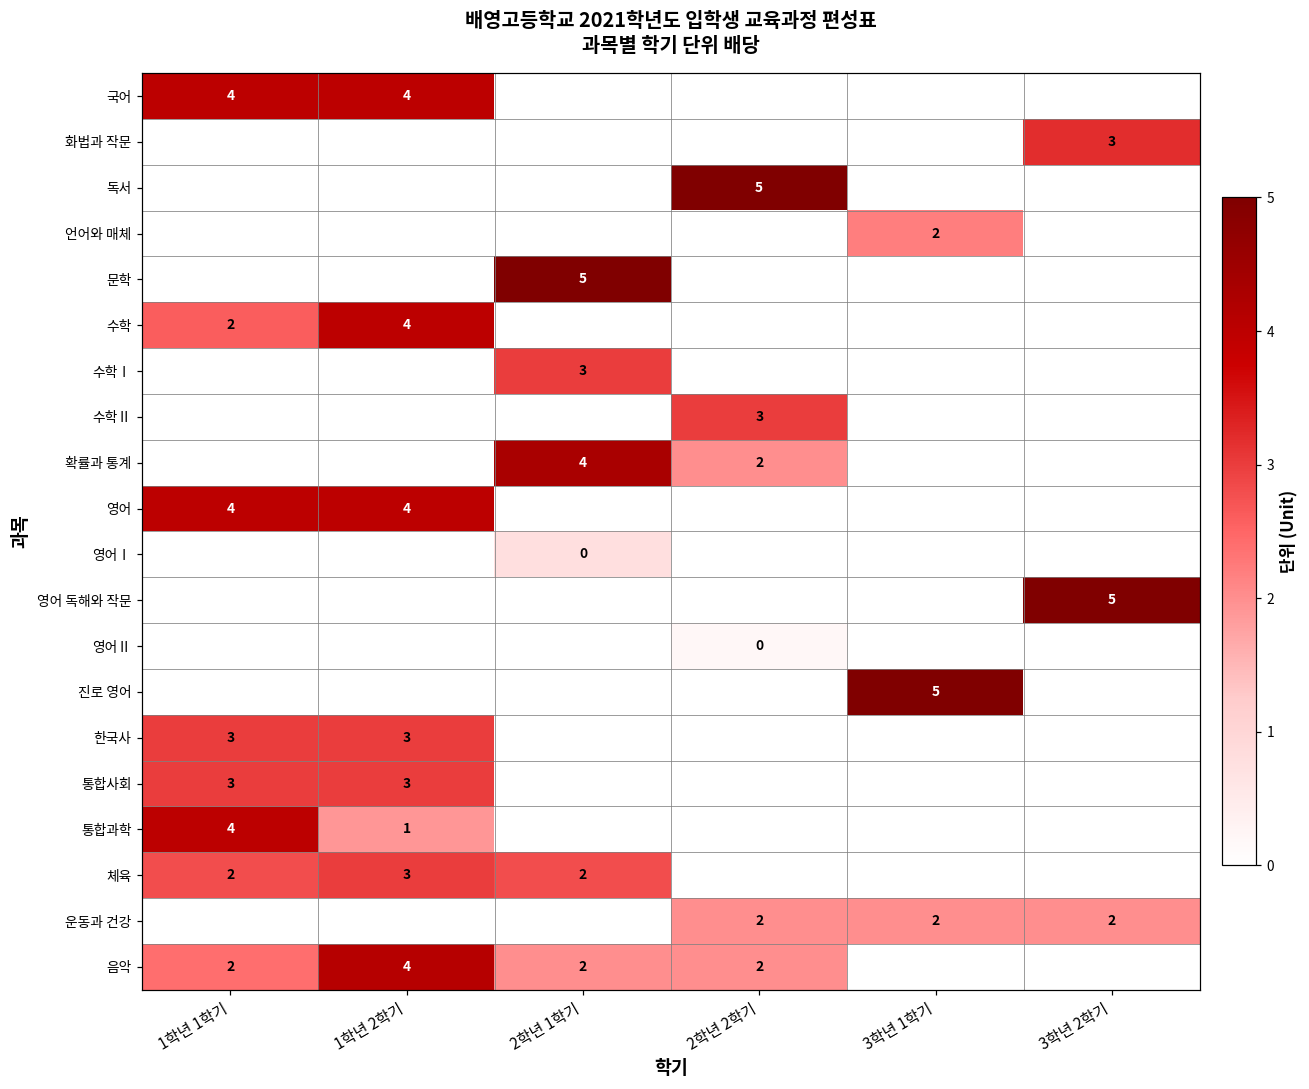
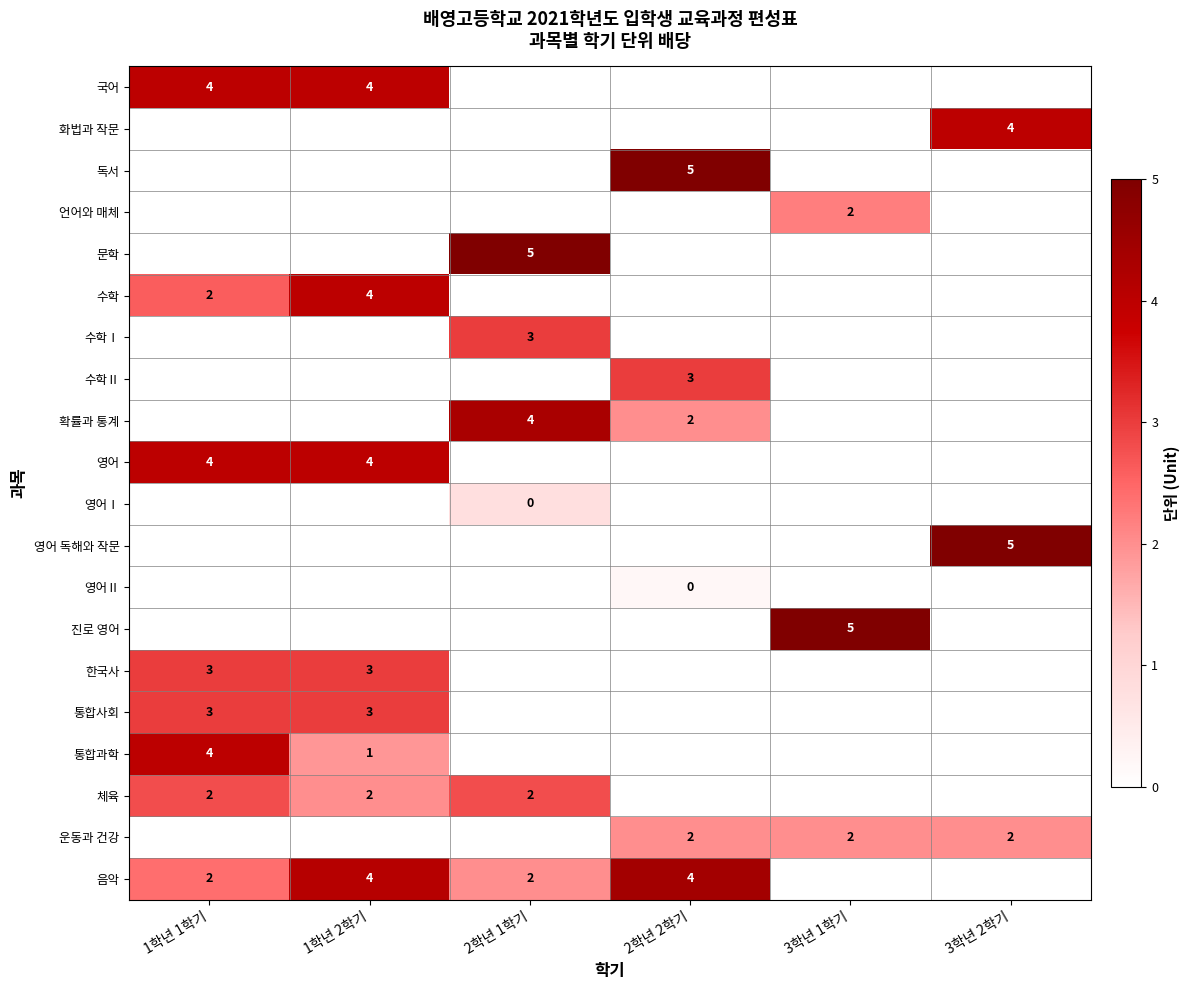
  {
    "국어": {
      "1학년 1학기": 4,
      "1학년 2학기": 4
    },
    "화법과 작문": {
-     "3학년 2학기": 3
+     "3학년 2학기": 4
    },
    "독서": {
      "2학년 2학기": 5
    },
    "언어와 매체": {
      "3학년 1학기": 2
    },
    "문학": {
      "2학년 1학기": 5
    },
    "수학": {
      "1학년 1학기": 2,
      "1학년 2학기": 4
    },
    "수학Ⅰ": {
      "2학년 1학기": 3
    },
    "수학Ⅱ": {
      "2학년 2학기": 3
    },
    "확률과 통계": {
      "2학년 1학기": 4,
      "2학년 2학기": 2
    },
    "영어": {
      "1학년 1학기": 4,
      "1학년 2학기": 4
    },
    "영어Ⅰ": {
      "2학년 1학기": 0
    },
    "영어 독해와 작문": {
      "3학년 2학기": 5
    },
    "영어Ⅱ": {
      "2학년 2학기": 0
    },
    "진로 영어": {
      "3학년 1학기": 5
    },
    "한국사": {
      "1학년 1학기": 3,
      "1학년 2학기": 3
    },
    "통합사회": {
      "1학년 1학기": 3,
      "1학년 2학기": 3
    },
    "통합과학": {
      "1학년 1학기": 4,
      "1학년 2학기": 1
    },
    "체육": {
      "1학년 1학기": 2,
-     "1학년 2학기": 3,
+     "1학년 2학기": 2,
      "2학년 1학기": 2
    },
    "운동과 건강": {
      "2학년 2학기": 2,
      "3학년 1학기": 2,
      "3학년 2학기": 2
    },
    "음악": {
      "1학년 1학기": 2,
      "1학년 2학기": 4,
      "2학년 1학기": 2,
-     "2학년 2학기": 2
+     "2학년 2학기": 4
    }
  }
